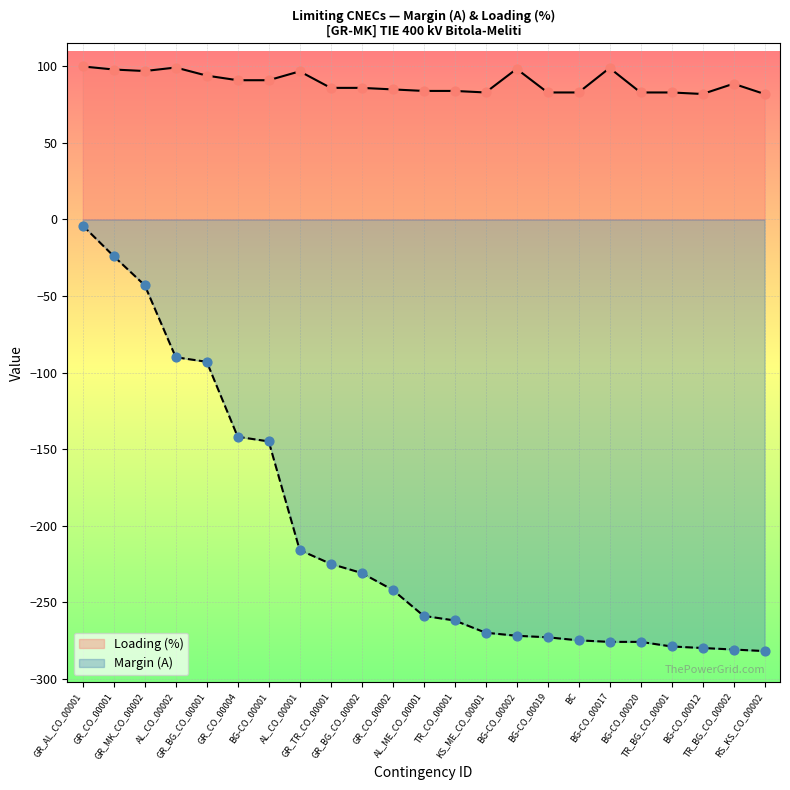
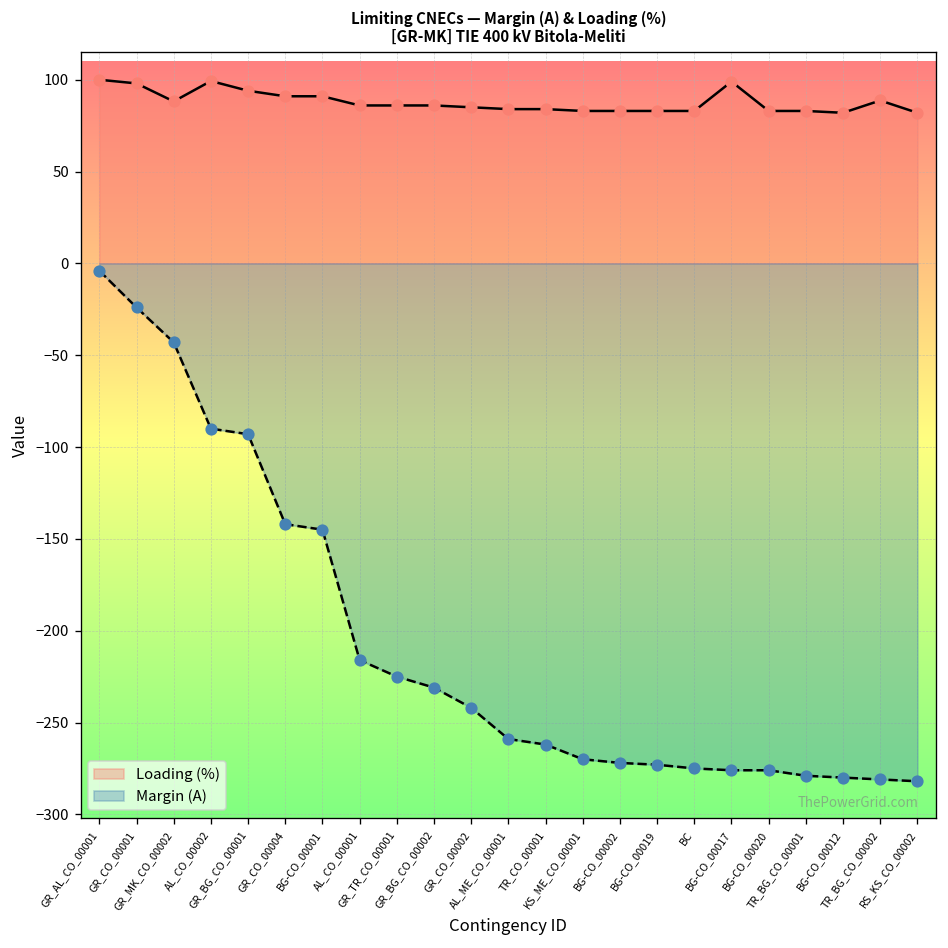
  {
    "Loading (%)": {
      "GR_AL_CO_00001": 100,
      "GR_CO_00001": 98,
-     "GR_MK_CO_00002": 97,
+     "GR_MK_CO_00002": 88,
      "AL_CO_00002": 99,
      "GR_BG_CO_00001": 94,
      "GR_CO_00004": 91,
      "BG-CO_00001": 91,
-     "AL_CO_00001": 97,
+     "AL_CO_00001": 86,
      "GR_TR_CO_00001": 86,
      "GR_BG_CO_00002": 86,
      "GR_CO_00002": 85,
      "AL_ME_CO_00001": 84,
      "TR_CO_00001": 84,
      "KS_ME_CO_00001": 83,
-     "BG-CO_00002": 98,
+     "BG-CO_00002": 83,
      "BG-CO_00019": 83,
      "BC": 83,
      "BG-CO_00017": 99,
      "BG-CO_00020": 83,
      "TR_BG_CO_00001": 83,
      "BG-CO_00012": 82,
      "TR_BG_CO_00002": 89,
      "RS_KS_CO_00002": 82
    }
  }
